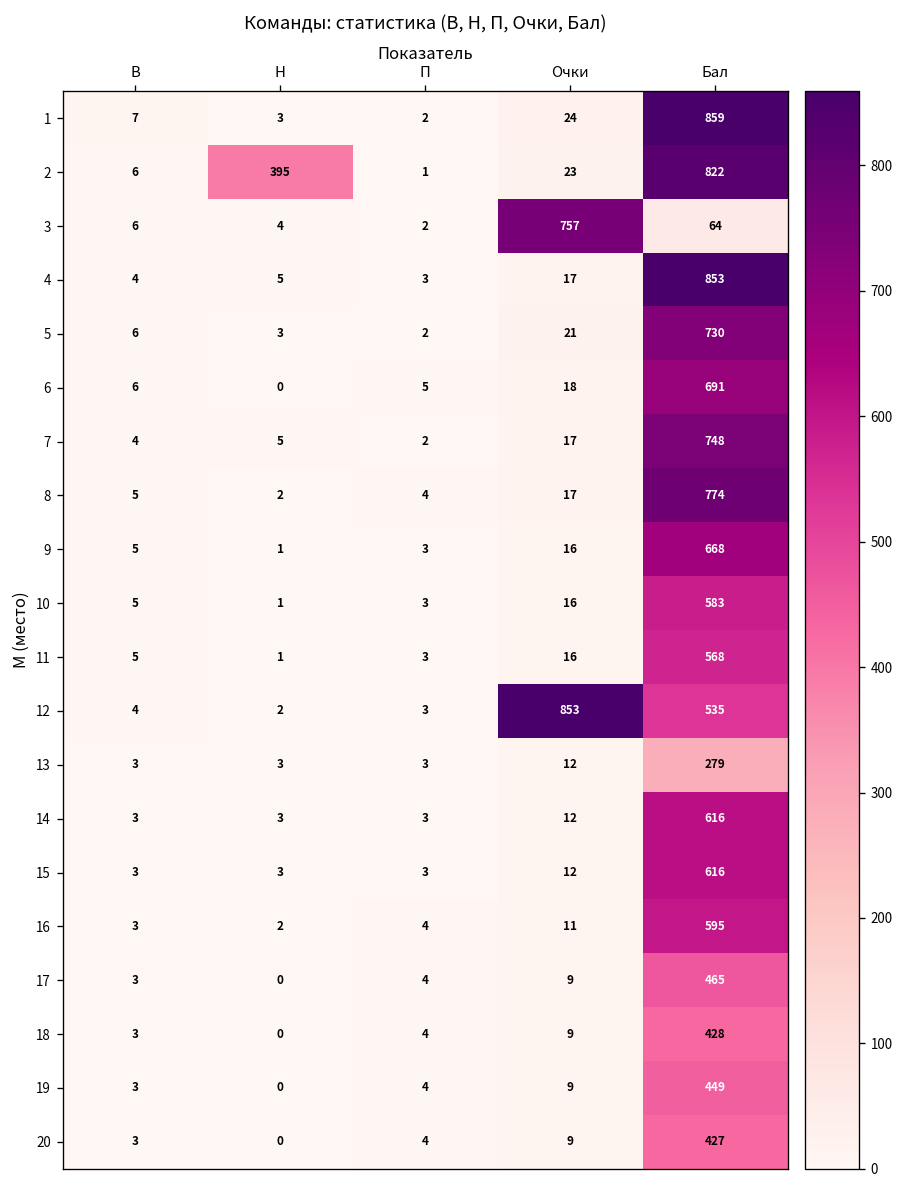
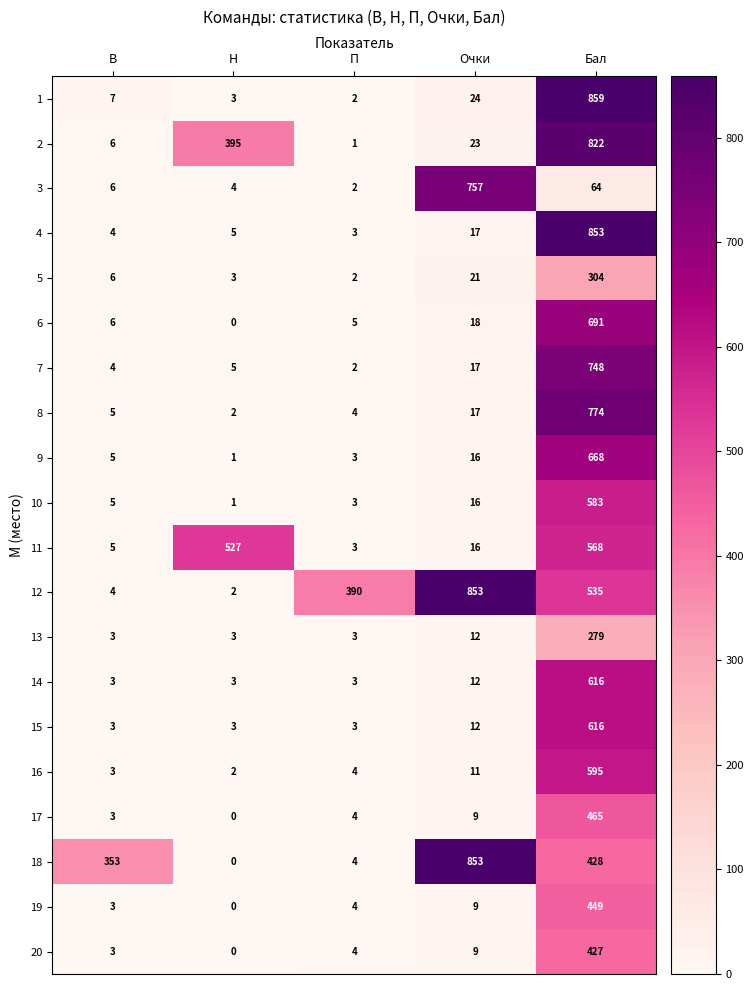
  {
    "1": {
      "В": 7,
      "Н": 3,
      "П": 2,
      "Очки": 24,
      "Бал": 859
    },
    "2": {
      "В": 6,
      "Н": 395,
      "П": 1,
      "Очки": 23,
      "Бал": 822
    },
    "3": {
      "В": 6,
      "Н": 4,
      "П": 2,
      "Очки": 757,
      "Бал": 64
    },
    "4": {
      "В": 4,
      "Н": 5,
      "П": 3,
      "Очки": 17,
      "Бал": 853
    },
    "5": {
      "В": 6,
      "Н": 3,
      "П": 2,
      "Очки": 21,
-     "Бал": 730
+     "Бал": 304
    },
    "6": {
      "В": 6,
      "Н": 0,
      "П": 5,
      "Очки": 18,
      "Бал": 691
    },
    "7": {
      "В": 4,
      "Н": 5,
      "П": 2,
      "Очки": 17,
      "Бал": 748
    },
    "8": {
      "В": 5,
      "Н": 2,
      "П": 4,
      "Очки": 17,
      "Бал": 774
    },
    "9": {
      "В": 5,
      "Н": 1,
      "П": 3,
      "Очки": 16,
      "Бал": 668
    },
    "10": {
      "В": 5,
      "Н": 1,
      "П": 3,
      "Очки": 16,
      "Бал": 583
    },
    "11": {
      "В": 5,
-     "Н": 1,
+     "Н": 527,
      "П": 3,
      "Очки": 16,
      "Бал": 568
    },
    "12": {
      "В": 4,
      "Н": 2,
-     "П": 3,
+     "П": 390,
      "Очки": 853,
      "Бал": 535
    },
    "13": {
      "В": 3,
      "Н": 3,
      "П": 3,
      "Очки": 12,
      "Бал": 279
    },
    "14": {
      "В": 3,
      "Н": 3,
      "П": 3,
      "Очки": 12,
      "Бал": 616
    },
    "15": {
      "В": 3,
      "Н": 3,
      "П": 3,
      "Очки": 12,
      "Бал": 616
    },
    "16": {
      "В": 3,
      "Н": 2,
      "П": 4,
      "Очки": 11,
      "Бал": 595
    },
    "17": {
      "В": 3,
      "Н": 0,
      "П": 4,
      "Очки": 9,
      "Бал": 465
    },
    "18": {
-     "В": 3,
+     "В": 353,
      "Н": 0,
      "П": 4,
-     "Очки": 9,
+     "Очки": 853,
      "Бал": 428
    },
    "19": {
      "В": 3,
      "Н": 0,
      "П": 4,
      "Очки": 9,
      "Бал": 449
    },
    "20": {
      "В": 3,
      "Н": 0,
      "П": 4,
      "Очки": 9,
      "Бал": 427
    }
  }
